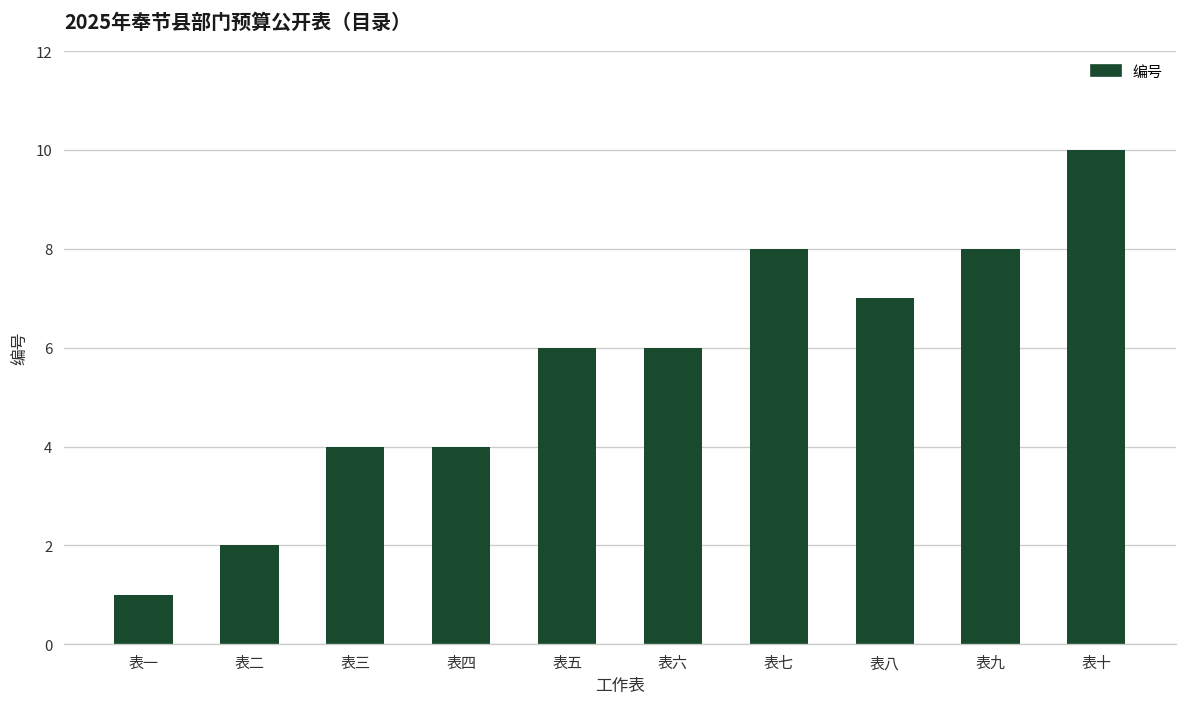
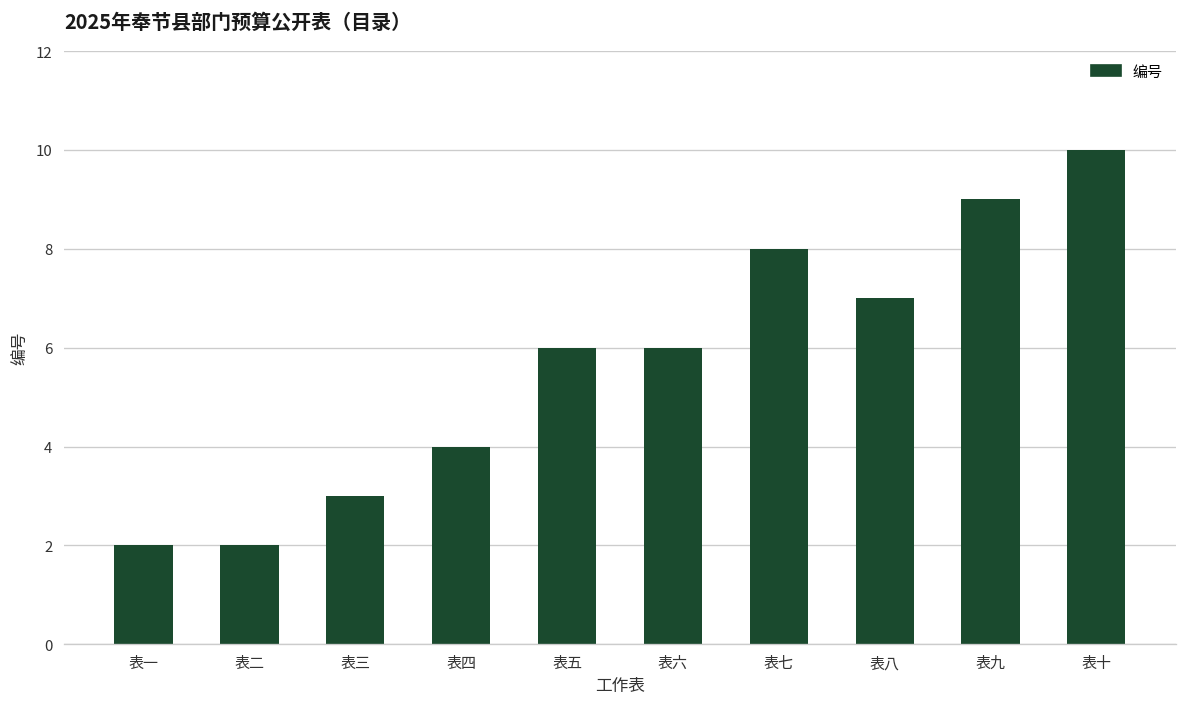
  {
-   "表一": 1,
+   "表一": 2,
    "表二": 2,
-   "表三": 4,
+   "表三": 3,
    "表四": 4,
    "表五": 6,
    "表六": 6,
    "表七": 8,
    "表八": 7,
-   "表九": 8,
+   "表九": 9,
    "表十": 10
  }
